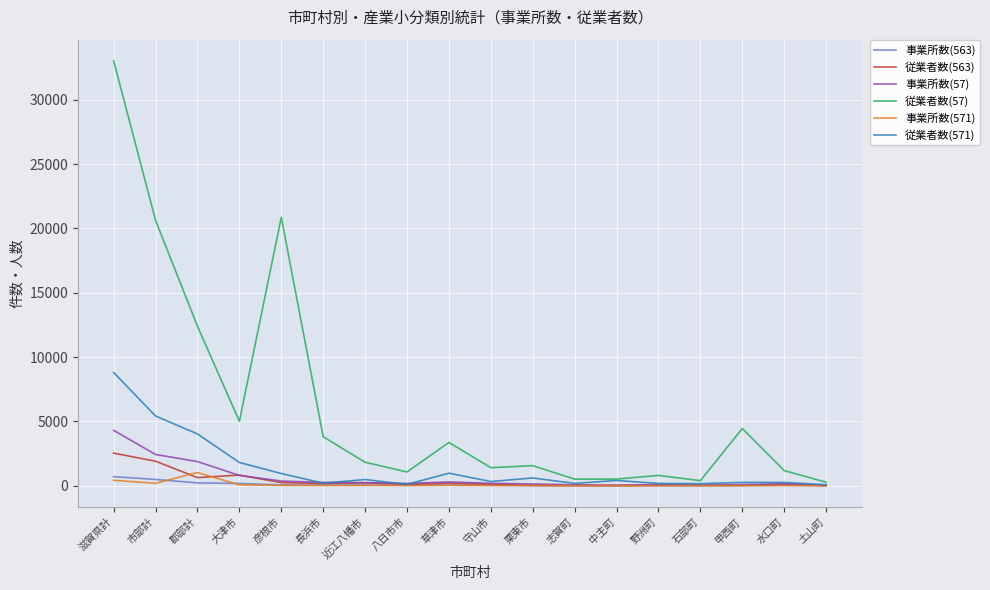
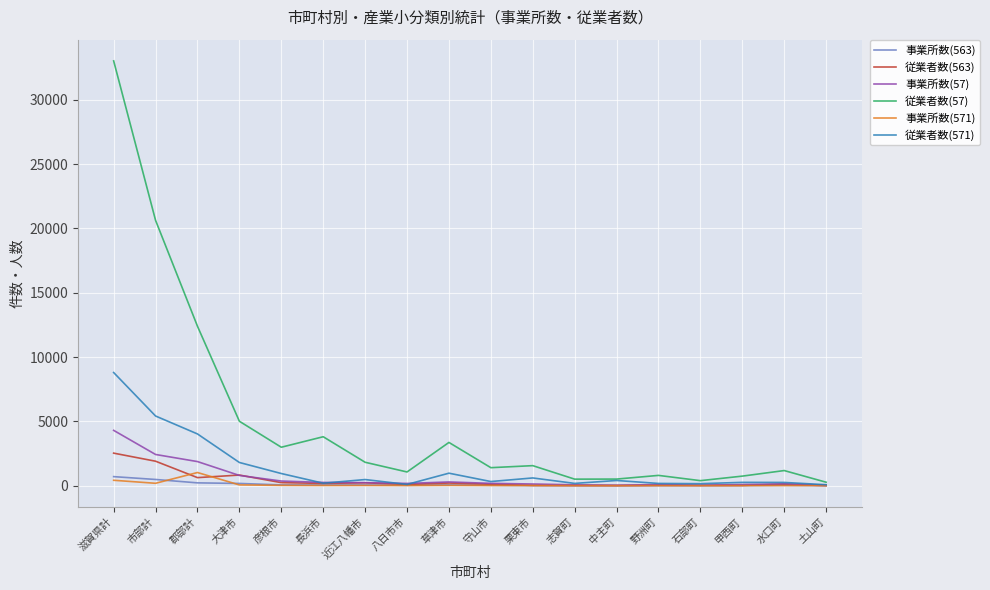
  {
    "事業所数(563)": {
      "滋賀県計": 700,
      "市部計": 500,
      "郡部計": 200
    },
    "従業者数(563)": {
      "滋賀県計": 2500,
      "市部計": 1900,
      "郡部計": 600
    },
    "事業所数(57)": {
      "滋賀県計": 4300,
      "市部計": 2400,
      "郡部計": 1900
    },
    "従業者数(57)": {
      "滋賀県計": 33000,
      "市部計": 20600,
      "郡部計": 12400,
      "大津市": 5000,
-     "彦根市": 20900,
+     "彦根市": 3000,
      "長浜市": 3800,
      "近江八幡市": 1800,
      "八日市市": 1100,
      "草津市": 3400,
      "守山市": 1400,
      "栗東市": 1600,
      "志賀町": 500,
      "野洲町": 800,
      "石部町": 400,
-     "甲西町": 4400,
+     "甲西町": 700,
      "水口町": 1200
    },
    "事業所数(571)": {
      "滋賀県計": 400,
      "市部計": 200,
      "郡部計": 1000
    },
    "従業者数(571)": {
      "滋賀県計": 8800,
      "市部計": 5400,
      "郡部計": 4000,
      "大津市": 1800,
      "彦根市": 900,
      "近江八幡市": 500,
      "草津市": 1000,
      "栗東市": 600
    }
  }
